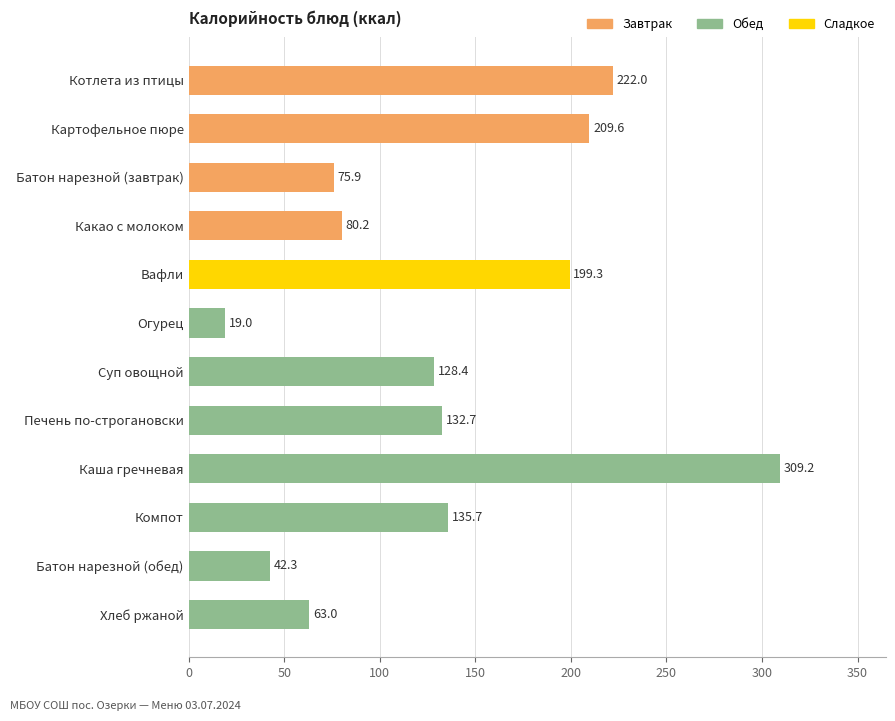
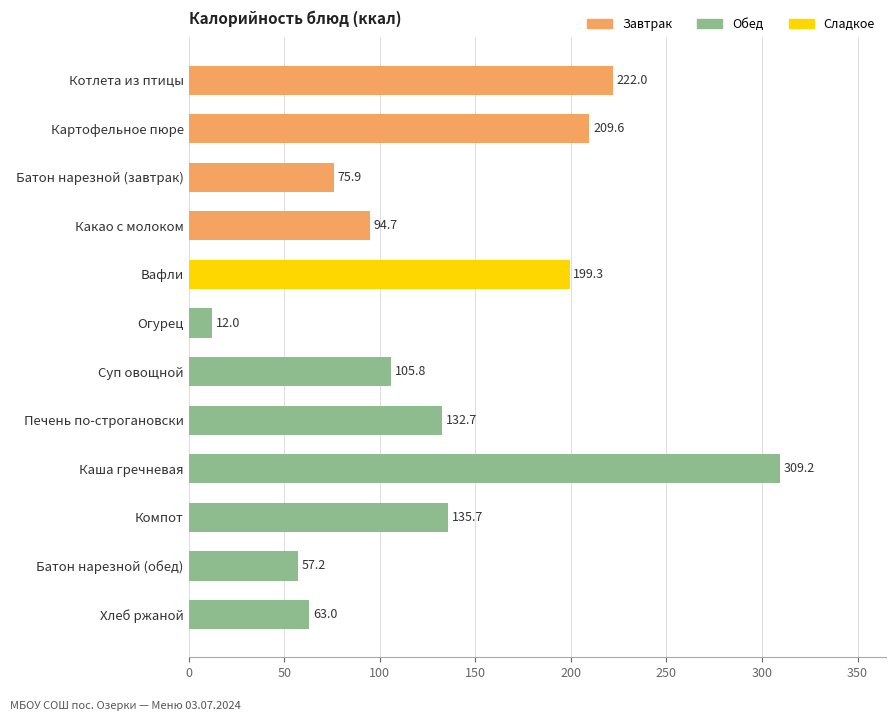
  {
    "Котлета из птицы": 222.0,
    "Картофельное пюре": 209.6,
    "Батон нарезной (завтрак)": 75.9,
-   "Какао с молоком": 80.2,
+   "Какао с молоком": 94.7,
    "Вафли": 199.3,
-   "Огурец": 19.0,
-   "Суп овощной": 128.4,
+   "Огурец": 12.0,
+   "Суп овощной": 105.8,
    "Печень по-строгановски": 132.7,
    "Каша гречневая": 309.2,
    "Компот": 135.7,
-   "Батон нарезной (обед)": 42.3,
+   "Батон нарезной (обед)": 57.2,
    "Хлеб ржаной": 63.0
  }
